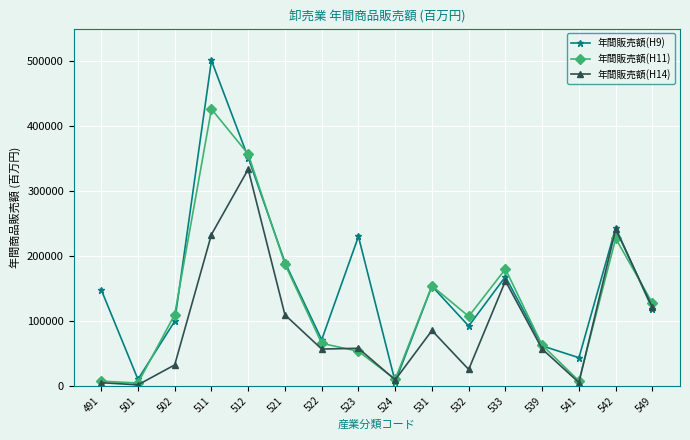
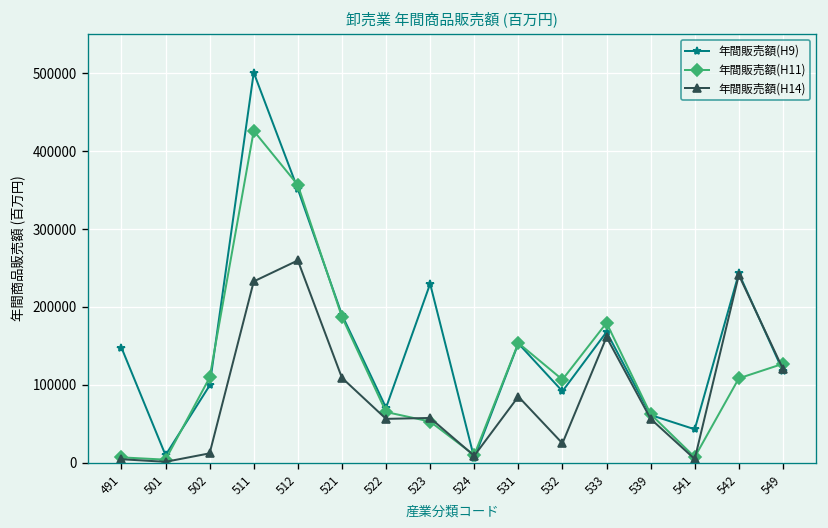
  {
    "年間販売額(H9)": {
      "491": 150000,
      "501": 10000,
      "502": 100000,
      "511": 500000,
      "512": 350000,
      "522": 70000,
      "523": 230000,
      "532": 90000,
      "533": 170000,
      "541": 40000
    },
    "年間販売額(H11)": {
      "502": 110000,
      "511": 430000,
      "512": 360000,
      "522": 70000,
      "523": 50000,
      "532": 110000,
      "533": 180000,
-     "542": 230000,
+     "542": 110000,
      "549": 130000
    },
    "年間販売額(H14)": {
-     "502": 30000,
+     "502": 10000,
      "511": 230000,
-     "512": 330000,
+     "512": 260000,
      "521": 110000,
      "522": 60000,
      "523": 60000,
      "531": 80000,
      "532": 20000,
      "533": 160000,
      "539": 60000
    }
  }
